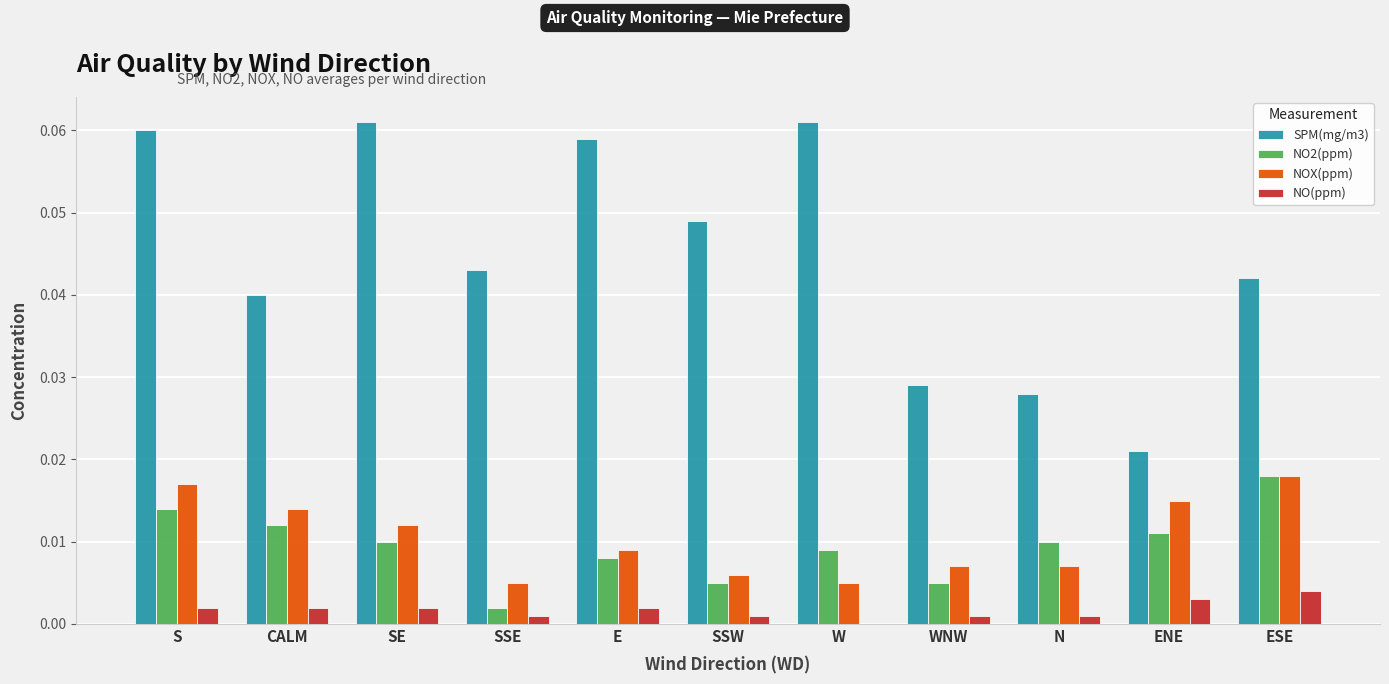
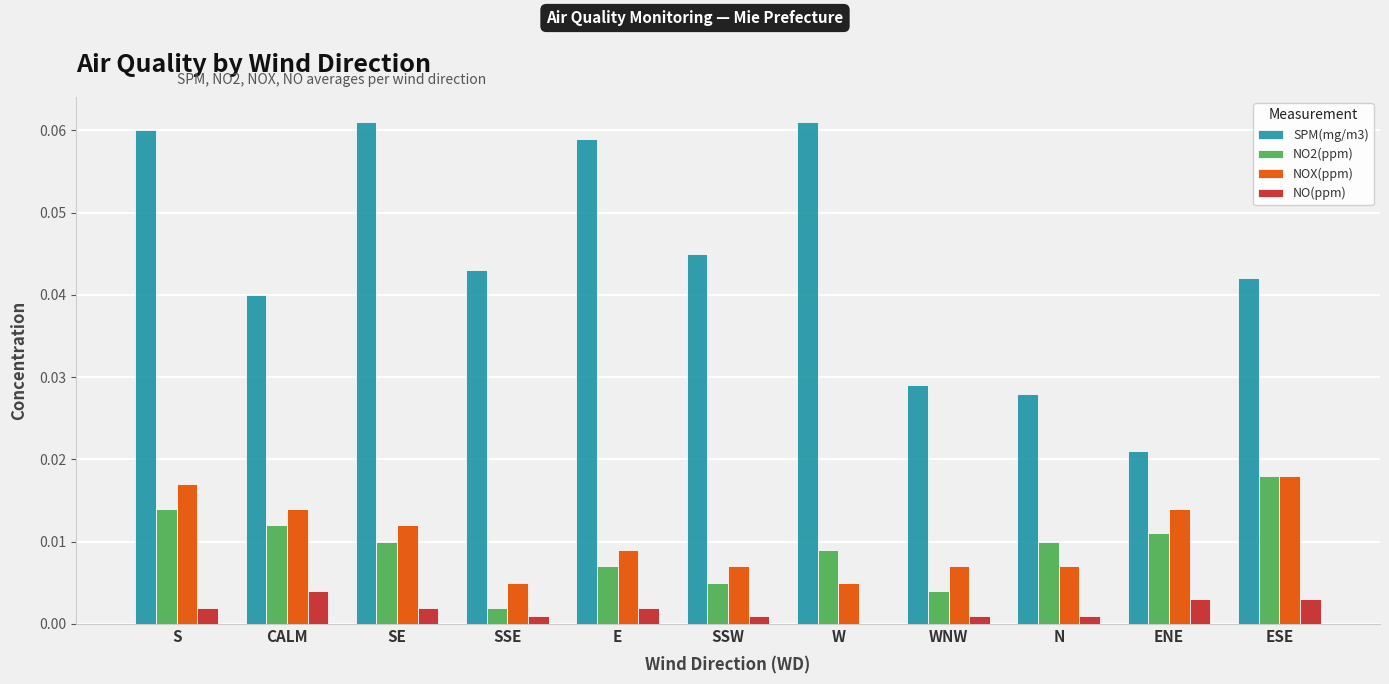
  {
    "SPM(mg/m3)": {
      "S": 0.060,
      "CALM": 0.040,
      "SE": 0.061,
      "SSE": 0.043,
      "E": 0.059,
-     "SSW": 0.049,
+     "SSW": 0.045,
      "W": 0.061,
      "WNW": 0.029,
      "N": 0.028,
      "ENE": 0.021,
      "ESE": 0.042
    },
    "NO2(ppm)": {
      "S": 0.014,
      "CALM": 0.012,
      "SE": 0.010,
      "SSE": 0.002,
-     "E": 0.008,
+     "E": 0.007,
      "SSW": 0.005,
      "W": 0.009,
-     "WNW": 0.005,
+     "WNW": 0.004,
      "N": 0.010,
      "ENE": 0.011,
      "ESE": 0.018
    },
    "NOX(ppm)": {
      "S": 0.017,
      "CALM": 0.014,
      "SE": 0.012,
      "SSE": 0.005,
      "E": 0.009,
-     "SSW": 0.006,
+     "SSW": 0.007,
      "W": 0.005,
      "WNW": 0.007,
      "N": 0.007,
-     "ENE": 0.015,
+     "ENE": 0.014,
      "ESE": 0.018
    },
    "NO(ppm)": {
      "S": 0.002,
-     "CALM": 0.002,
+     "CALM": 0.004,
      "SE": 0.002,
      "SSE": 0.001,
      "E": 0.002,
      "SSW": 0.001,
      "W": 0.000,
      "WNW": 0.001,
      "N": 0.001,
      "ENE": 0.003,
-     "ESE": 0.004
+     "ESE": 0.003
    }
  }
